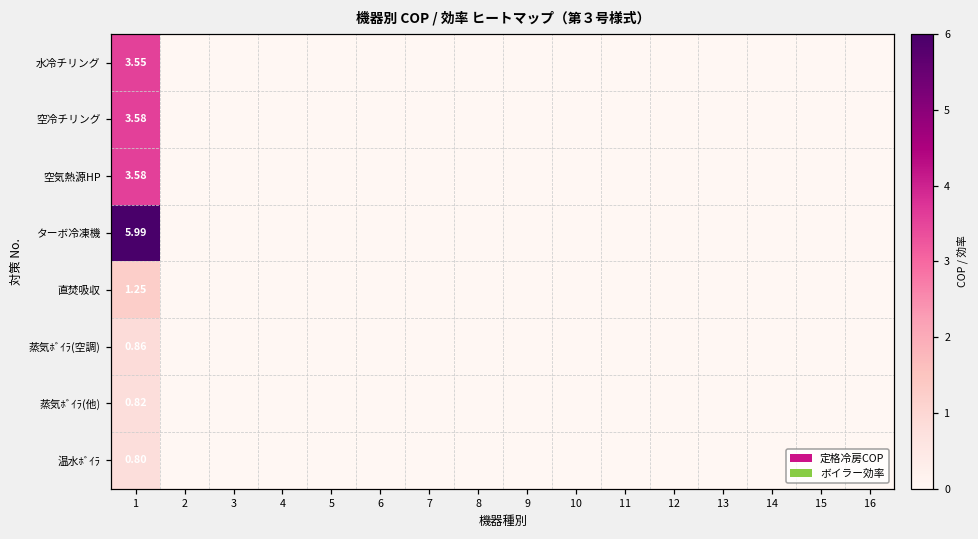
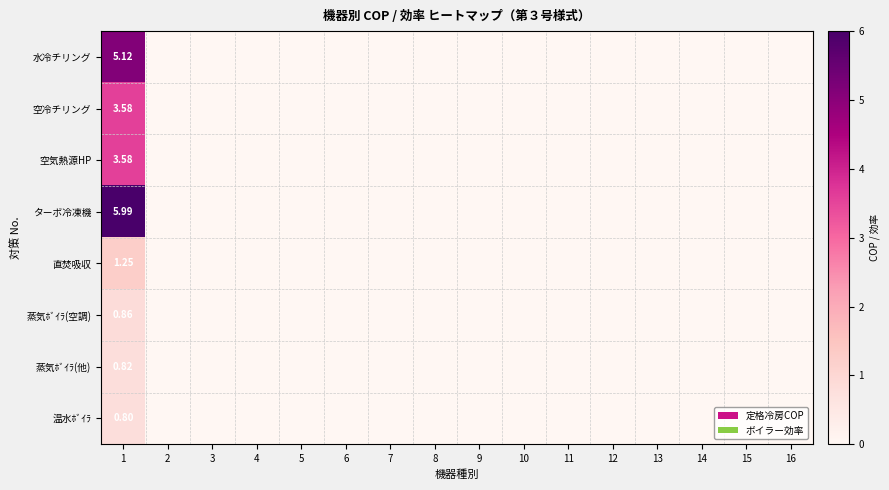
  {
    "水冷チリング": {
-     "1": 3.55
+     "1": 5.12
    },
    "空冷チリング": {
      "1": 3.58
    },
    "空気熱源HP": {
      "1": 3.58
    },
    "ターボ冷凍機": {
      "1": 5.99
    },
    "直焚吸収": {
      "1": 1.25
    }
  }
